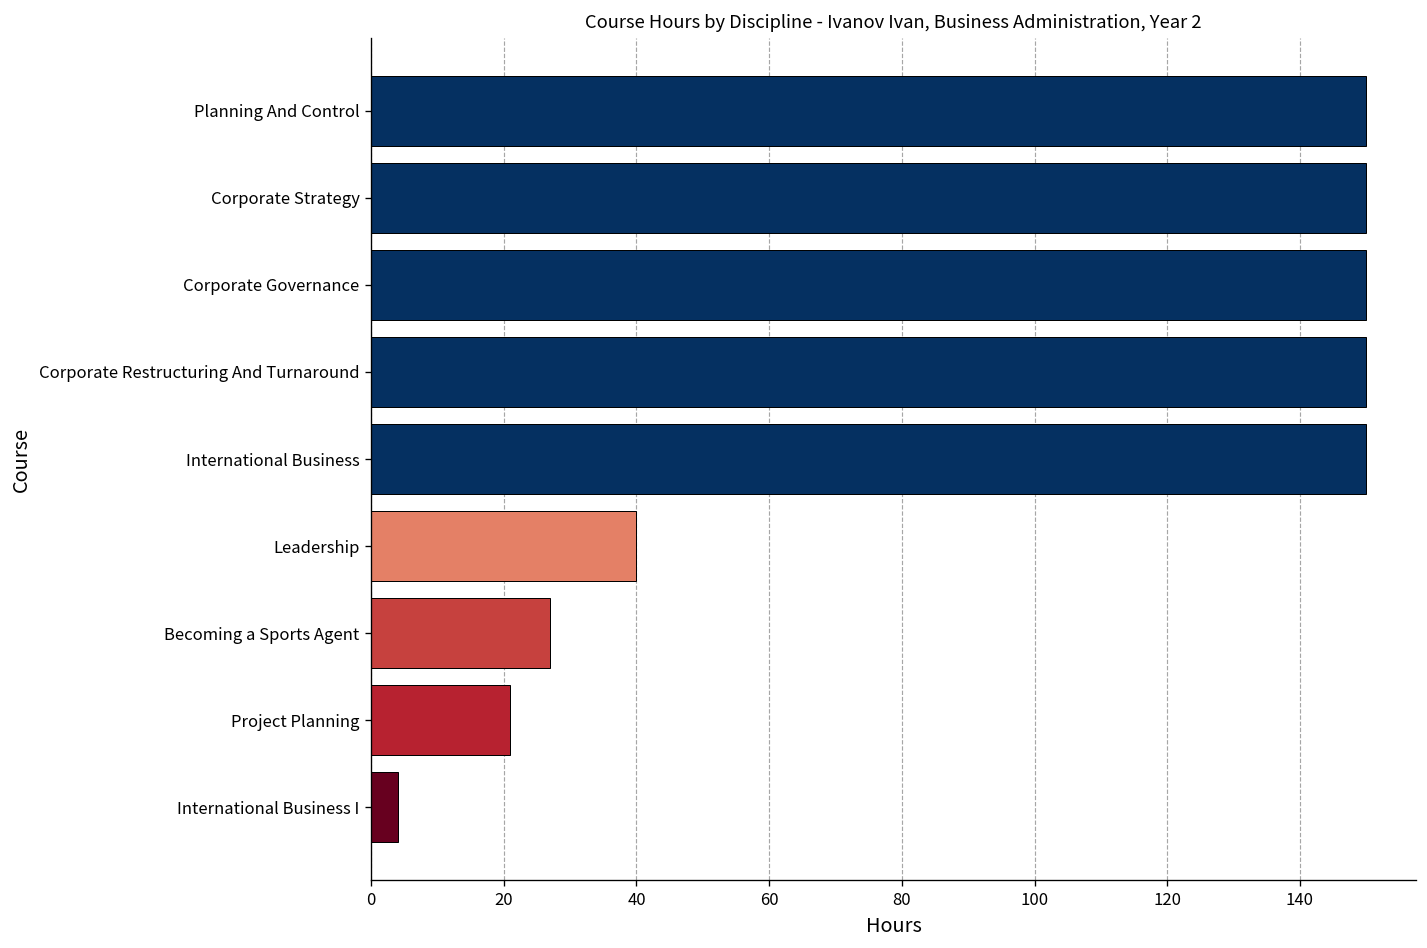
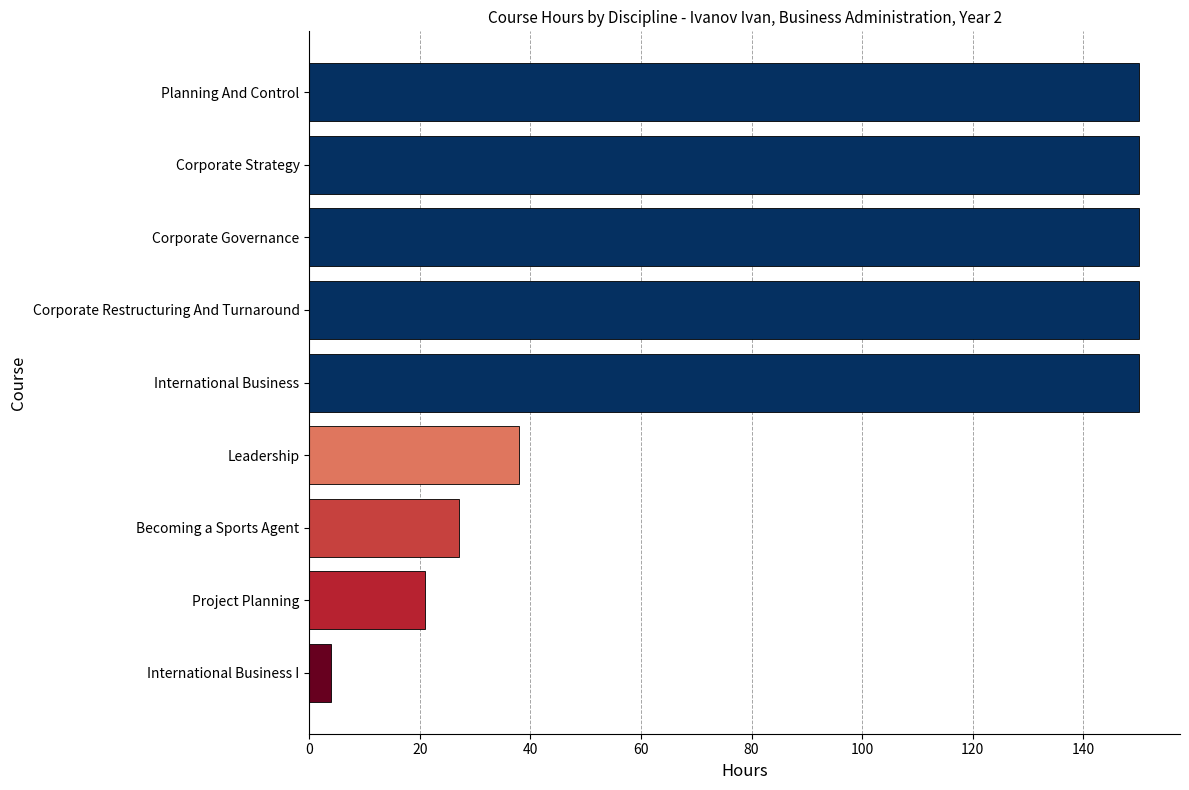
  {
    "Planning And Control": 150,
    "Corporate Strategy": 150,
    "Corporate Governance": 150,
    "Corporate Restructuring And Turnaround": 150,
    "International Business": 150,
-   "Leadership": 40,
+   "Leadership": 38,
    "Becoming a Sports Agent": 27,
    "Project Planning": 21,
    "International Business I": 4
  }
